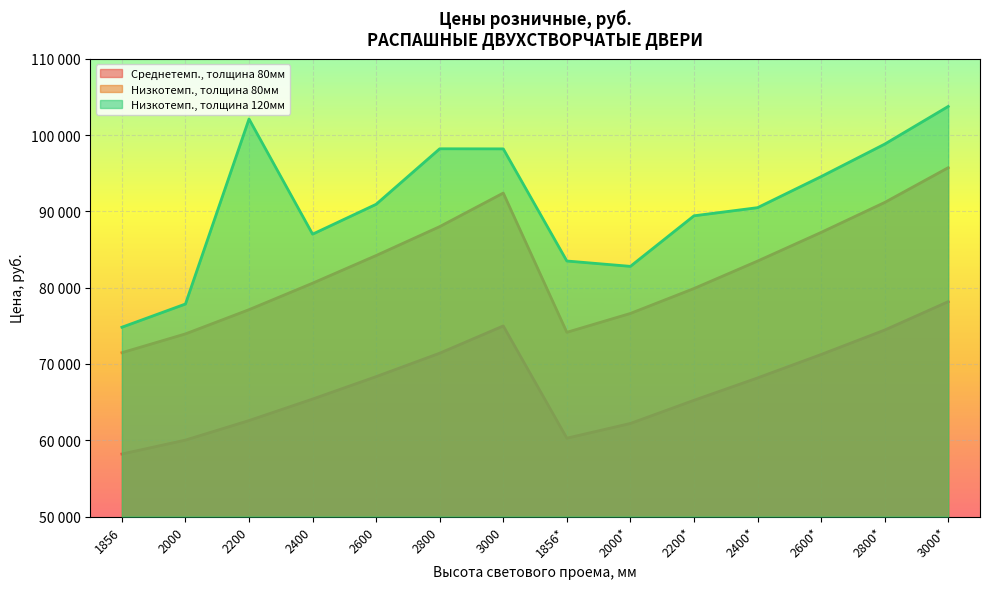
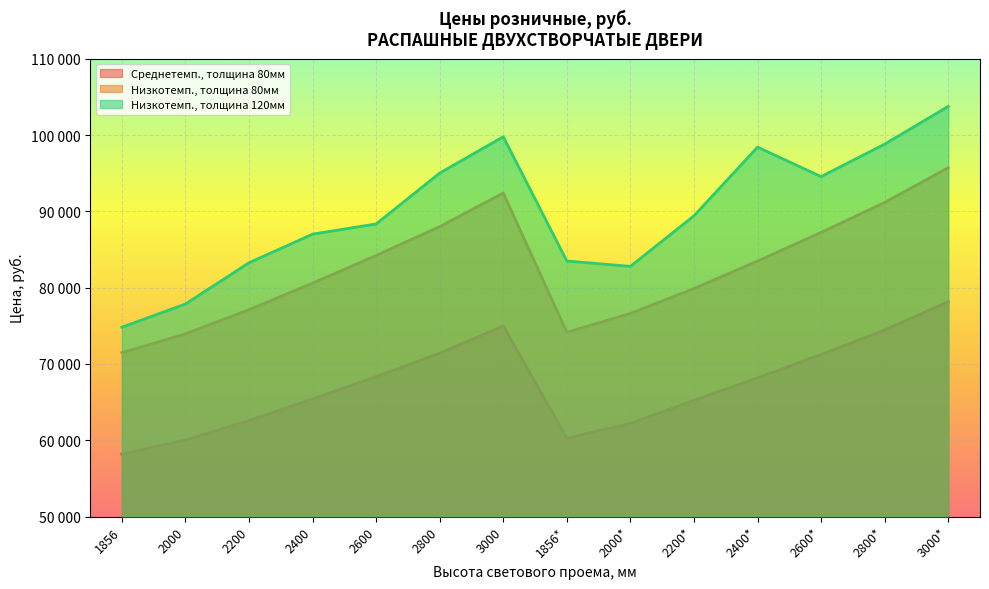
  {
    "Низкотемп., толщина 120мм": {
      "1856": 75000,
      "2000": 78000,
-     "2200": 102000,
+     "2200": 83000,
      "2400": 87000,
-     "2600": 91000,
-     "2800": 98000,
-     "3000": 98000,
+     "2600": 88000,
+     "2800": 95000,
+     "3000": 100000,
      "1856*": 84000,
      "2000*": 83000,
      "2200*": 89000,
-     "2400*": 90000,
+     "2400*": 98000,
      "2600*": 95000,
      "2800*": 99000,
      "3000*": 104000
    }
  }
